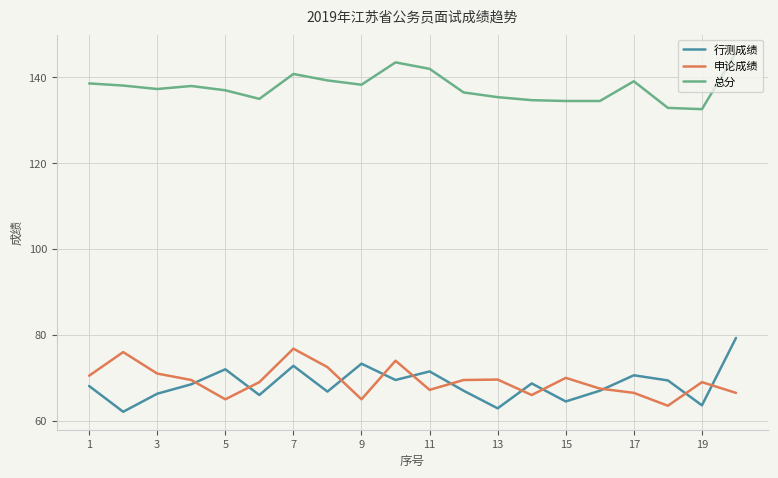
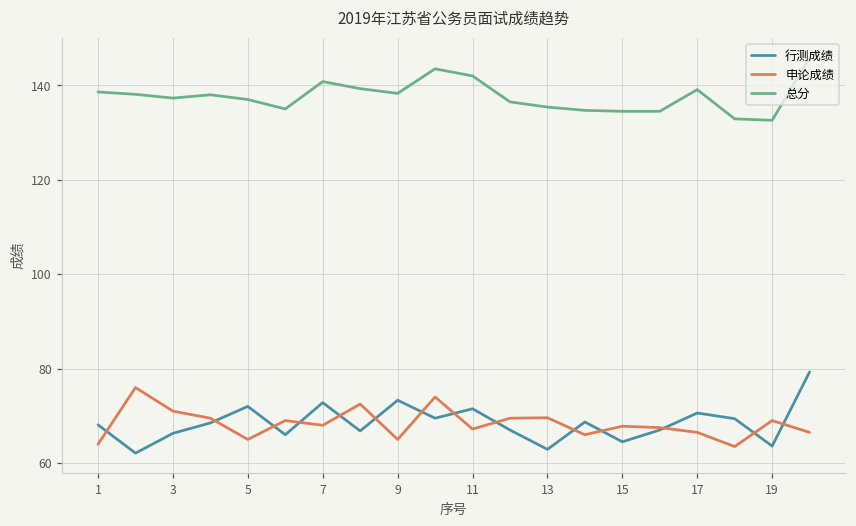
  {
    "申论成绩": {
-     "1": 71,
+     "1": 64,
      "3": 71,
      "5": 65,
-     "7": 77,
+     "7": 68,
      "9": 65,
      "11": 67,
      "13": 70,
-     "15": 70,
+     "15": 68,
      "17": 67,
      "19": 69
    }
  }
